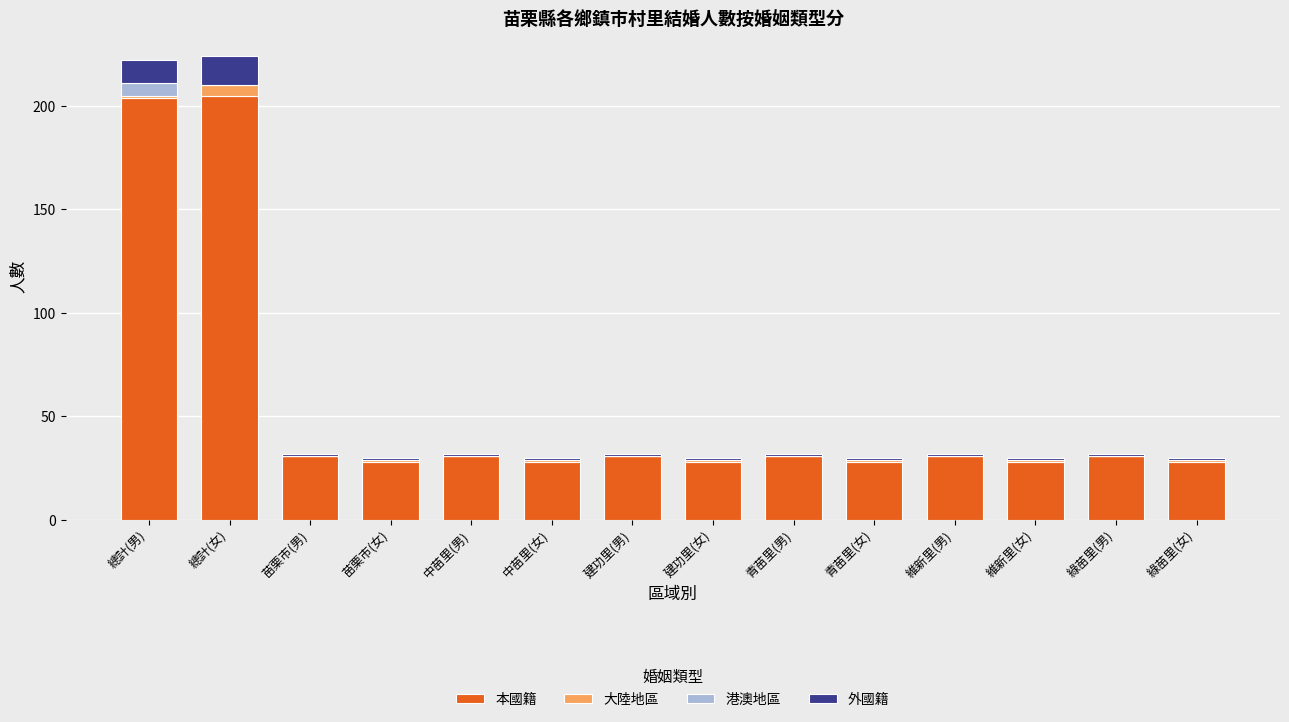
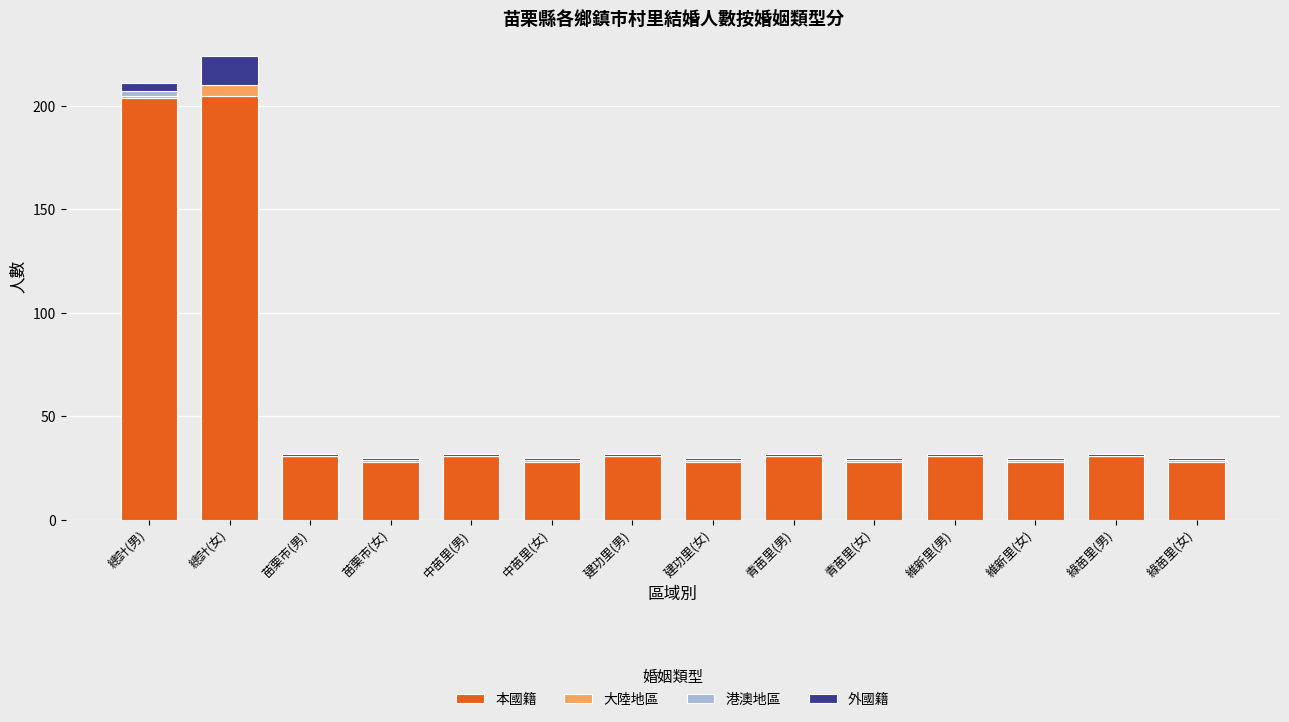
  {
    "本國籍": {
      "總計(男)": 204,
      "總計(女)": 205,
      "苗栗市(男)": 31,
      "苗栗市(女)": 28,
      "中苗里(男)": 31,
      "中苗里(女)": 28,
      "建功里(男)": 31,
      "建功里(女)": 28,
      "青苗里(男)": 31,
      "青苗里(女)": 28,
      "維新里(男)": 31,
      "維新里(女)": 28,
      "綠苗里(男)": 31,
      "綠苗里(女)": 28
    },
    "大陸地區": {
      "總計(女)": 5,
      "苗栗市(男)": 0,
      "中苗里(男)": 0,
      "建功里(男)": 0,
      "青苗里(男)": 0,
      "維新里(男)": 0,
      "綠苗里(男)": 0
    },
    "港澳地區": {
-     "總計(男)": 6,
+     "總計(男)": 2,
      "總計(女)": 0,
      "苗栗市(男)": 0,
      "苗栗市(女)": 0,
      "中苗里(男)": 0,
      "中苗里(女)": 0,
      "建功里(男)": 0,
      "建功里(女)": 0,
      "青苗里(男)": 0,
      "青苗里(女)": 0,
      "維新里(男)": 0,
      "維新里(女)": 0,
      "綠苗里(男)": 0,
      "綠苗里(女)": 0
    },
    "外國籍": {
-     "總計(男)": 11,
+     "總計(男)": 4,
      "總計(女)": 14
    }
  }
